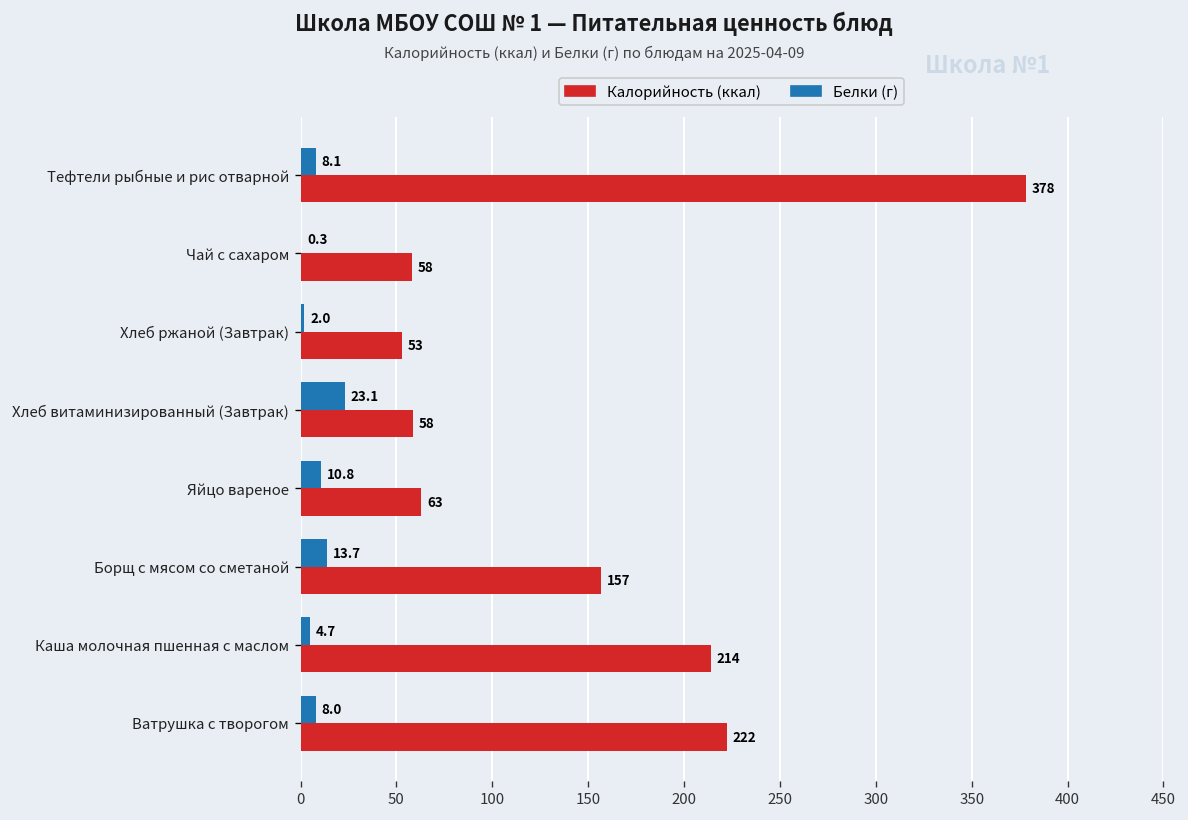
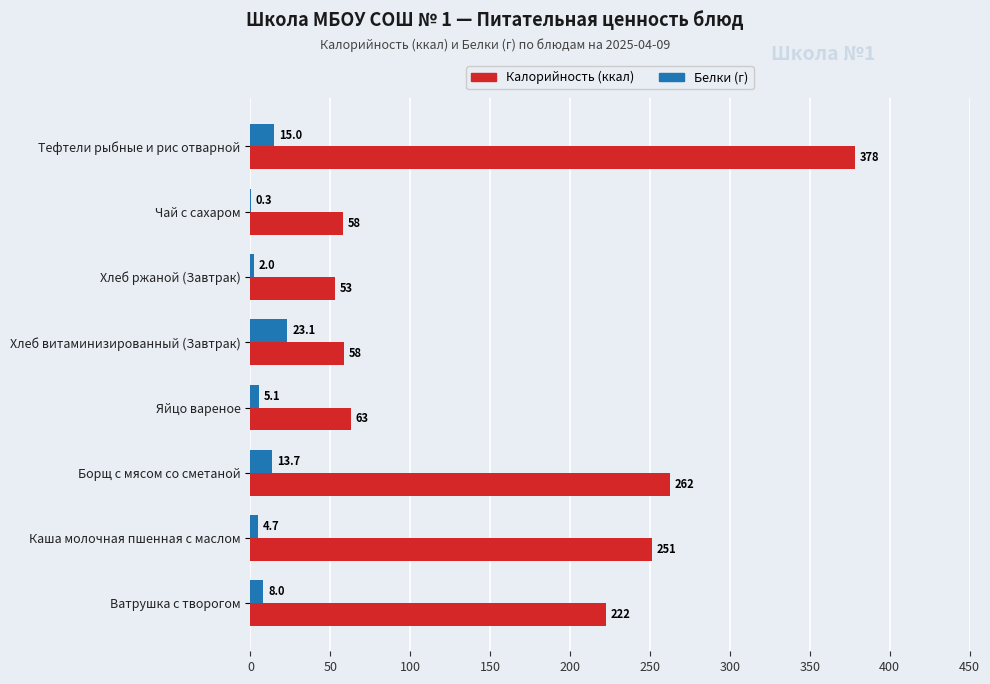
  {
    "Калорийность (ккал)": {
      "Тефтели рыбные и рис отварной": 378,
      "Чай с сахаром": 58,
      "Хлеб ржаной (Завтрак)": 53,
      "Хлеб витаминизированный (Завтрак)": 58,
      "Яйцо вареное": 63,
-     "Борщ с мясом со сметаной": 157,
-     "Каша молочная пшенная с маслом": 214,
+     "Борщ с мясом со сметаной": 262,
+     "Каша молочная пшенная с маслом": 251,
      "Ватрушка с творогом": 222
    },
    "Белки (г)": {
-     "Тефтели рыбные и рис отварной": 8.1,
+     "Тефтели рыбные и рис отварной": 15.0,
      "Чай с сахаром": 0.3,
      "Хлеб ржаной (Завтрак)": 2.0,
      "Хлеб витаминизированный (Завтрак)": 23.1,
-     "Яйцо вареное": 10.8,
+     "Яйцо вареное": 5.1,
      "Борщ с мясом со сметаной": 13.7,
      "Каша молочная пшенная с маслом": 4.7,
      "Ватрушка с творогом": 8.0
    }
  }
